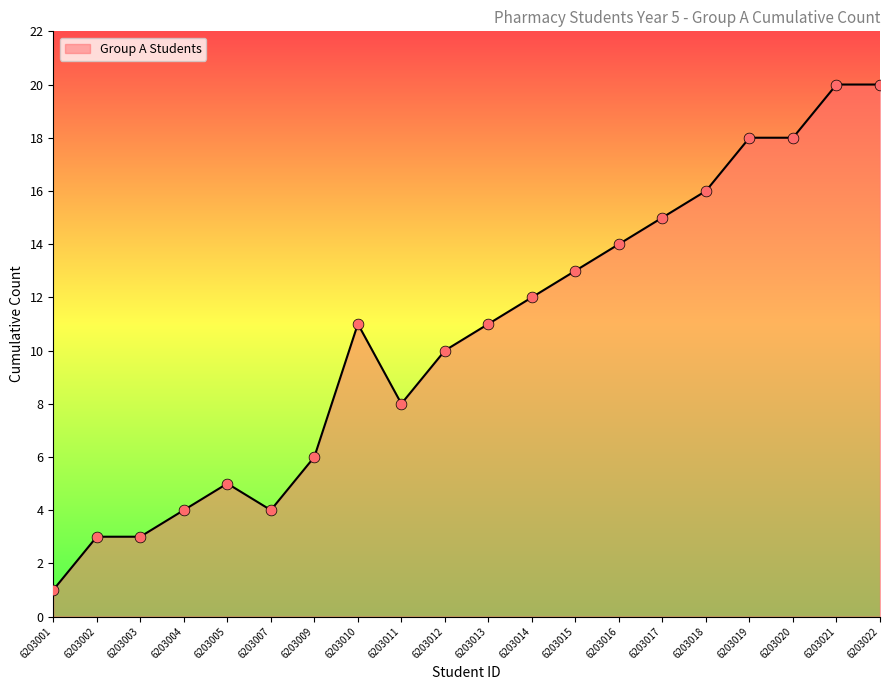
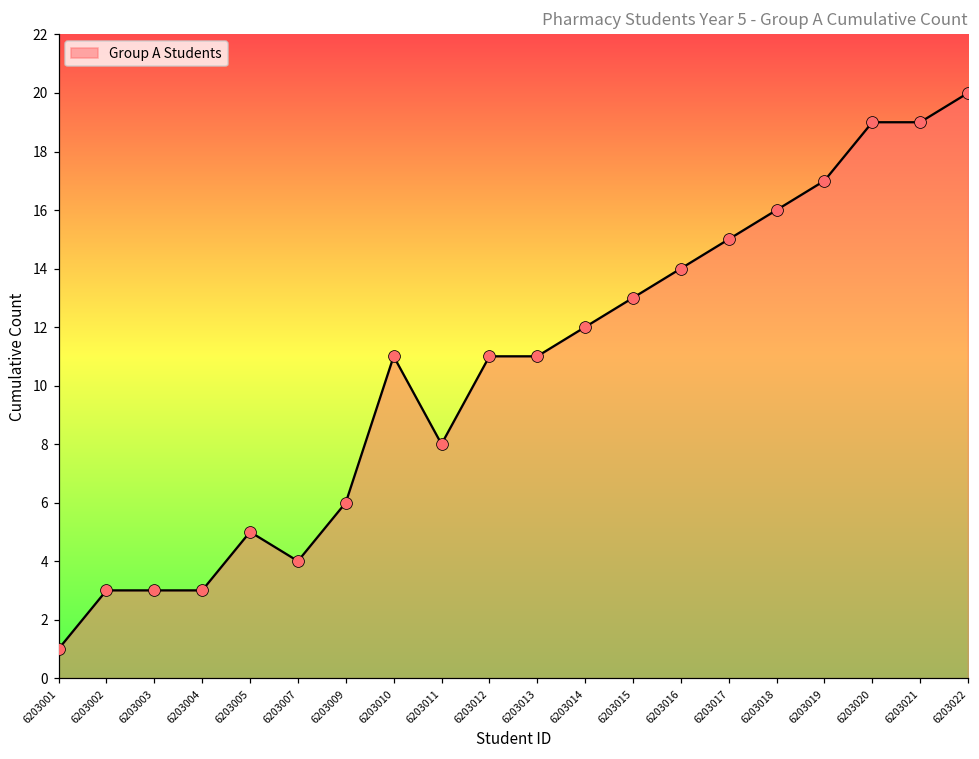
  {
    "6203001": 1,
    "6203002": 3,
    "6203003": 3,
-   "6203004": 4,
+   "6203004": 3,
    "6203005": 5,
    "6203007": 4,
    "6203009": 6,
    "6203010": 11,
    "6203011": 8,
-   "6203012": 10,
+   "6203012": 11,
    "6203013": 11,
    "6203014": 12,
    "6203015": 13,
    "6203016": 14,
    "6203017": 15,
    "6203018": 16,
-   "6203019": 18,
-   "6203020": 18,
-   "6203021": 20,
+   "6203019": 17,
+   "6203020": 19,
+   "6203021": 19,
    "6203022": 20
  }
